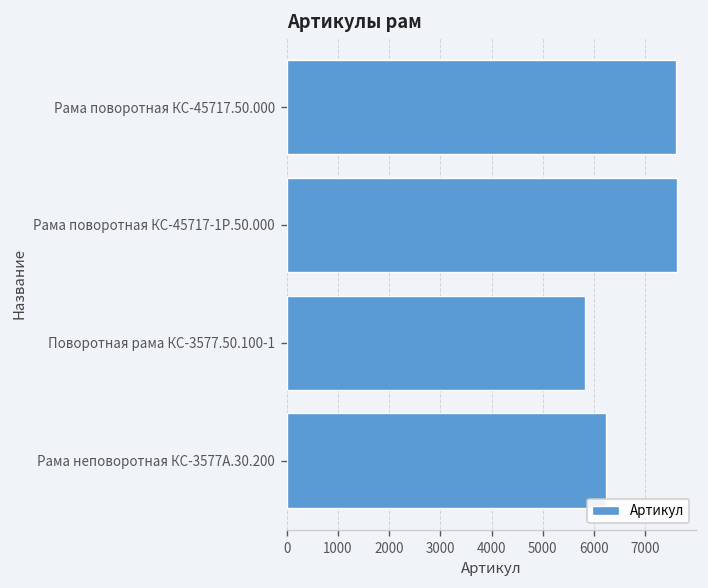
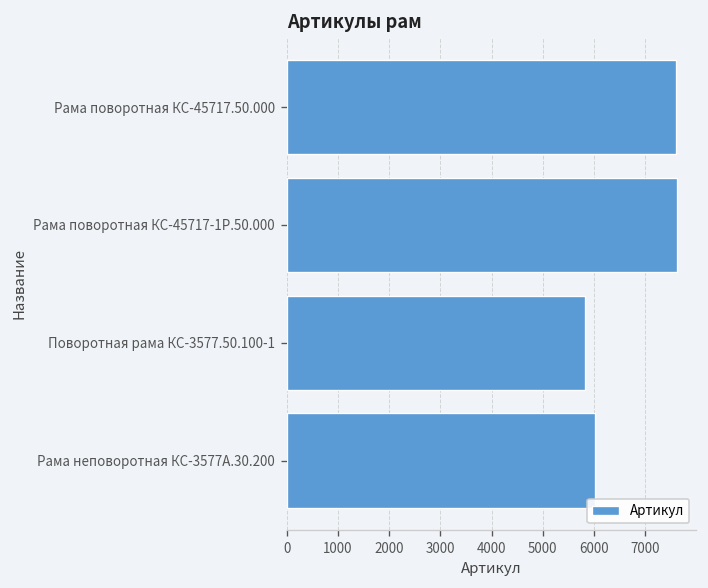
  {
    "Рама поворотная КС-45717.50.000": 7600,
    "Рама поворотная КС-45717-1Р.50.000": 7600,
    "Поворотная рама КС-3577.50.100-1": 5800,
-   "Рама неповоротная КС-3577А.30.200": 6200
+   "Рама неповоротная КС-3577А.30.200": 6000
  }
